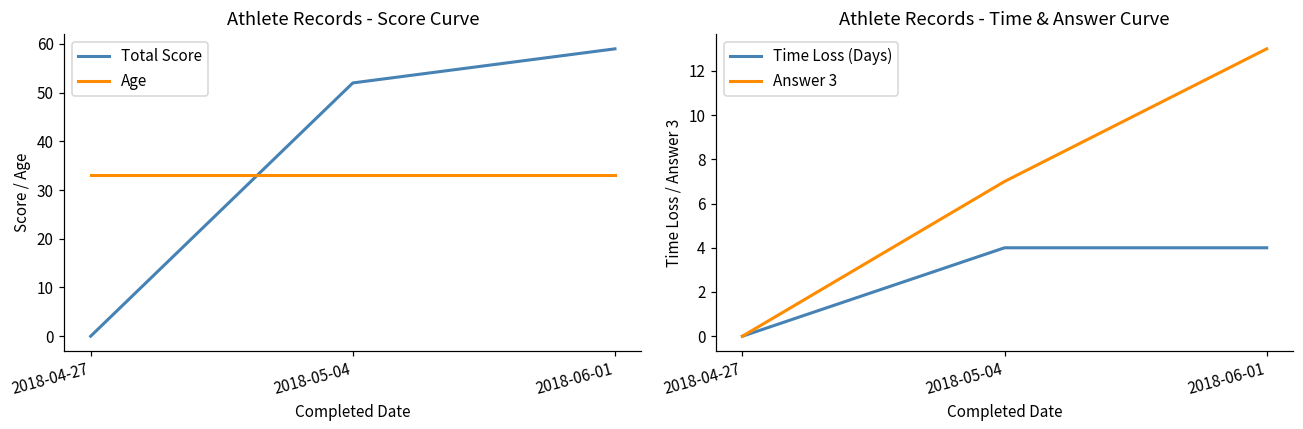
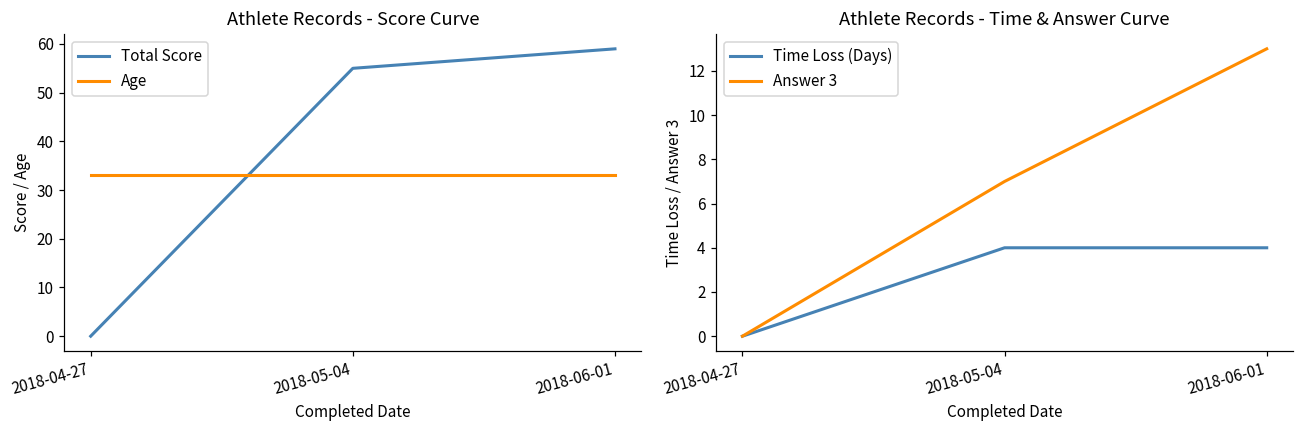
  {
    "Athlete Records - Score Curve": {
      "Total Score": {
        "2018-04-27": 0,
-       "2018-05-04": 52,
+       "2018-05-04": 55,
        "2018-06-01": 59
      },
      "Age": {
        "2018-04-27": 33,
        "2018-05-04": 33,
        "2018-06-01": 33
      }
    },
    "Athlete Records - Time & Answer Curve": {
      "Time Loss (Days)": {
        "2018-05-04": 4.0,
        "2018-06-01": 4.0
      },
      "Answer 3": {
        "2018-05-04": 7.0,
        "2018-06-01": 13.0
      }
    }
  }
